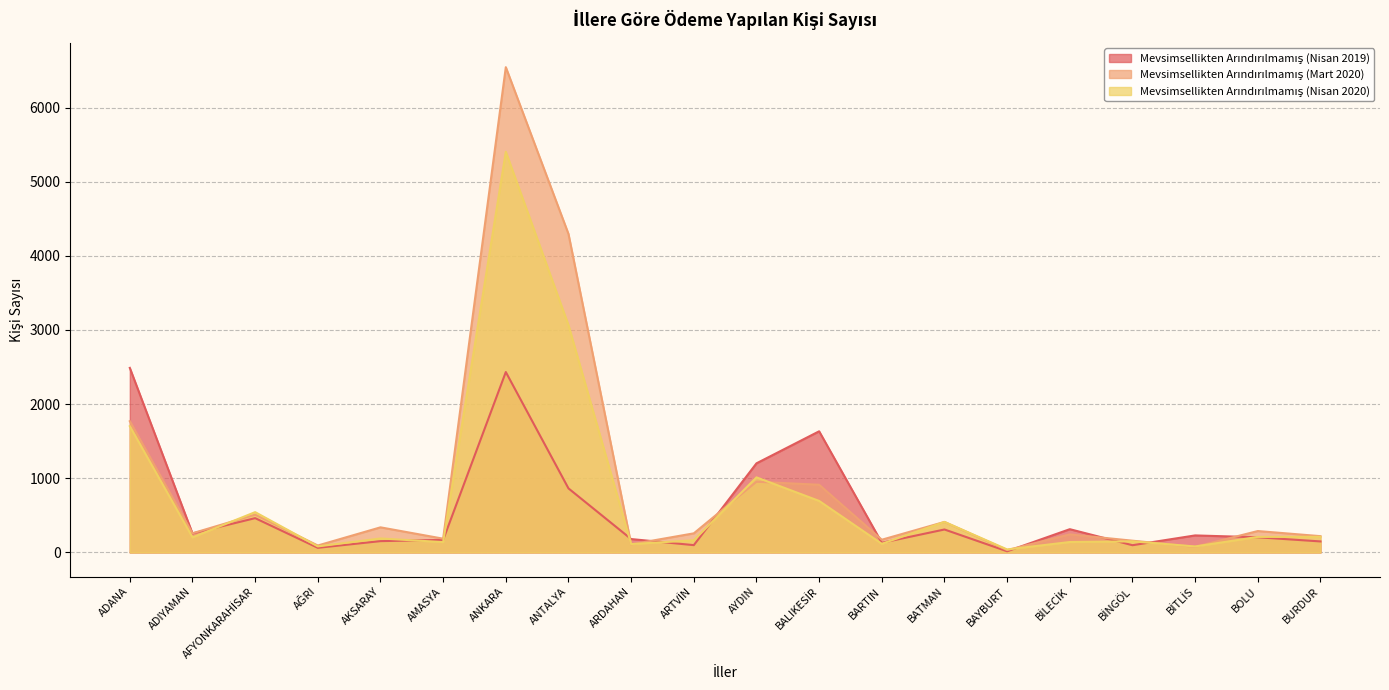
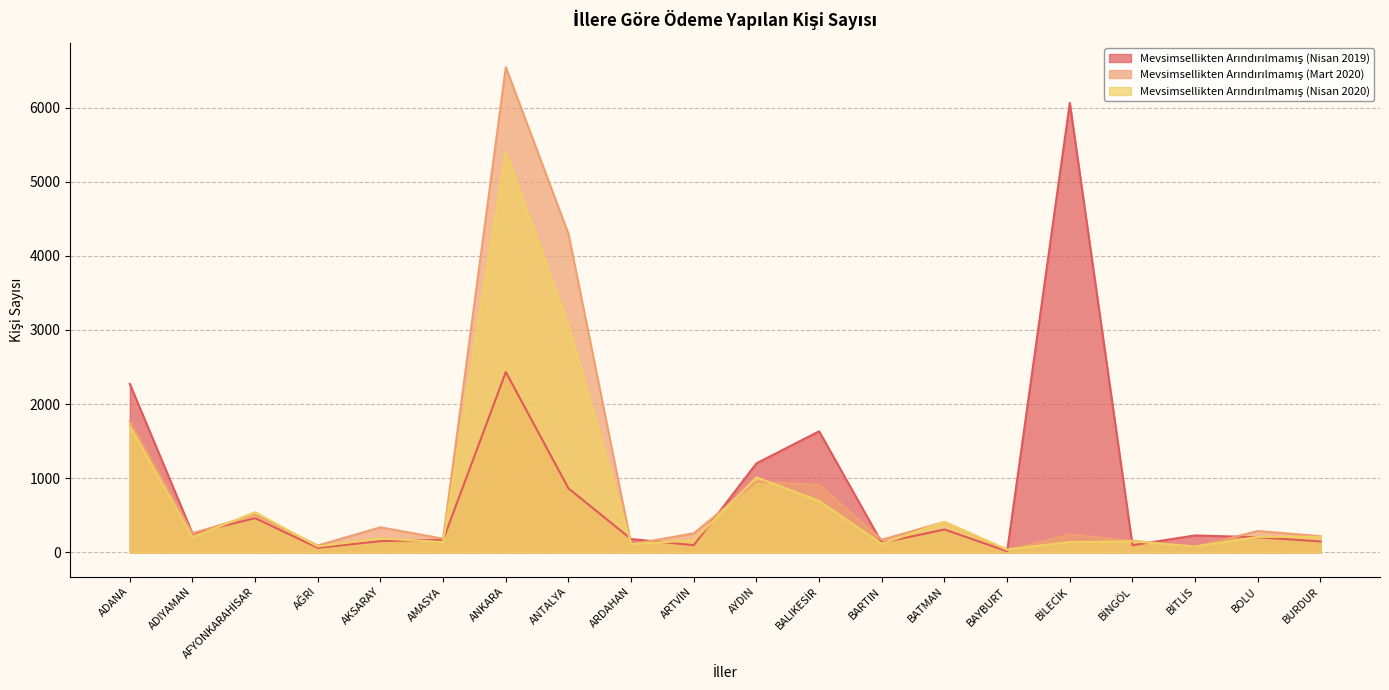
  {
    "Mevsimsellikten Arındırılmamış (Nisan 2019)": {
-     "ADANA": 2500,
+     "ADANA": 2300,
      "AFYONKARAHİSAR": 500,
      "AKSARAY": 200,
      "ANKARA": 2400,
      "ANTALYA": 900,
      "ARDAHAN": 200,
      "ARTVİN": 100,
      "AYDIN": 1200,
      "BALIKESİR": 1600,
      "BATMAN": 300,
-     "BİLECİK": 300,
+     "BİLECİK": 6100,
      "BİNGÖL": 100,
      "BİTLİS": 200,
      "BURDUR": 100
    }
  }
